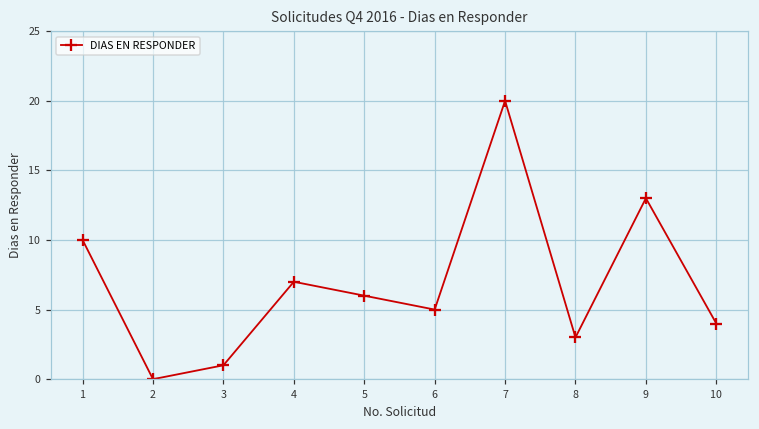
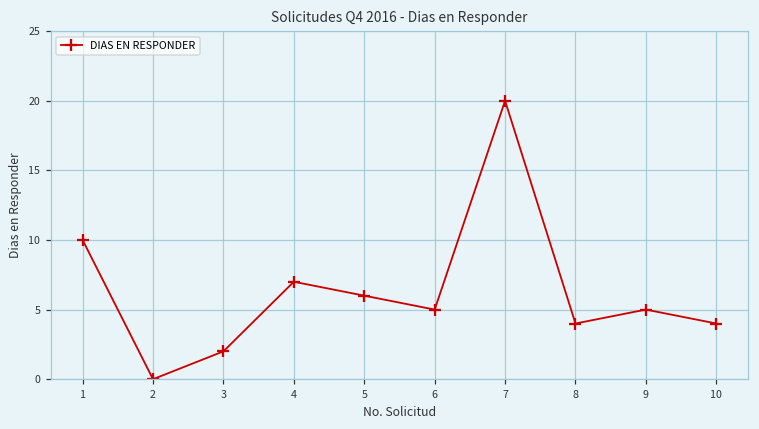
  {
    "1": 10,
    "2": 0,
-   "3": 1,
+   "3": 2,
    "4": 7,
    "5": 6,
    "6": 5,
    "7": 20,
-   "8": 3,
-   "9": 13,
+   "8": 4,
+   "9": 5,
    "10": 4
  }
